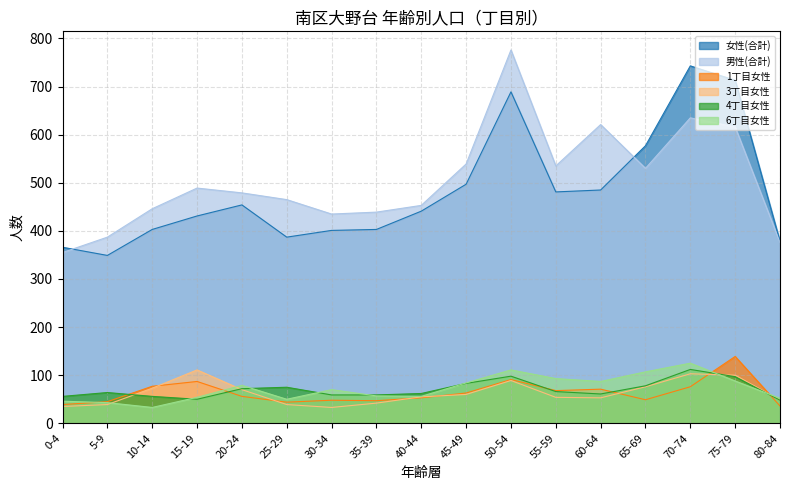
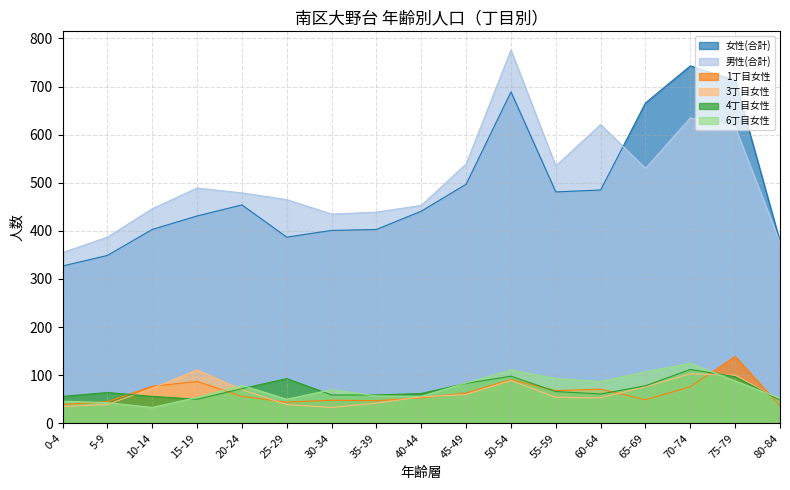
  {
    "女性(合計)": {
-     "0-4": 370,
+     "0-4": 330,
      "5-9": 350,
      "10-14": 400,
      "15-19": 430,
      "20-24": 450,
      "25-29": 390,
      "30-34": 400,
      "35-39": 400,
      "40-44": 440,
      "45-49": 500,
      "50-54": 690,
      "55-59": 480,
      "60-64": 490,
-     "65-69": 580,
+     "65-69": 670,
      "70-74": 740
    },
    "男性(合計)": {
      "0-4": 360,
      "5-9": 390,
      "10-14": 450,
      "15-19": 490,
      "20-24": 480,
      "25-29": 470,
      "30-34": 440,
      "35-39": 440,
      "40-44": 450,
      "45-49": 540,
      "50-54": 780,
      "55-59": 540,
      "60-64": 620,
      "65-69": 530,
      "70-74": 640
    },
    "1丁目女性": {
      "15-19": 90,
      "20-24": 60,
      "30-34": 50,
      "60-64": 70,
      "65-69": 50,
      "70-74": 80,
      "75-79": 140,
      "80-84": 40
    },
    "3丁目女性": {
      "15-19": 110,
      "30-34": 30,
      "55-59": 50,
      "60-64": 50,
      "70-74": 100
    },
    "4丁目女性": {
      "0-4": 60,
      "5-9": 60,
      "10-14": 60,
-     "25-29": 80,
+     "25-29": 90,
      "30-34": 60,
      "40-44": 60,
      "50-54": 100,
      "60-64": 60,
      "70-74": 110
    },
    "6丁目女性": {
      "0-4": 50,
      "10-14": 30,
      "20-24": 80,
      "25-29": 50,
      "30-34": 70,
      "50-54": 110,
      "55-59": 90,
      "60-64": 90,
      "65-69": 110,
      "70-74": 130,
      "75-79": 90
    }
  }
